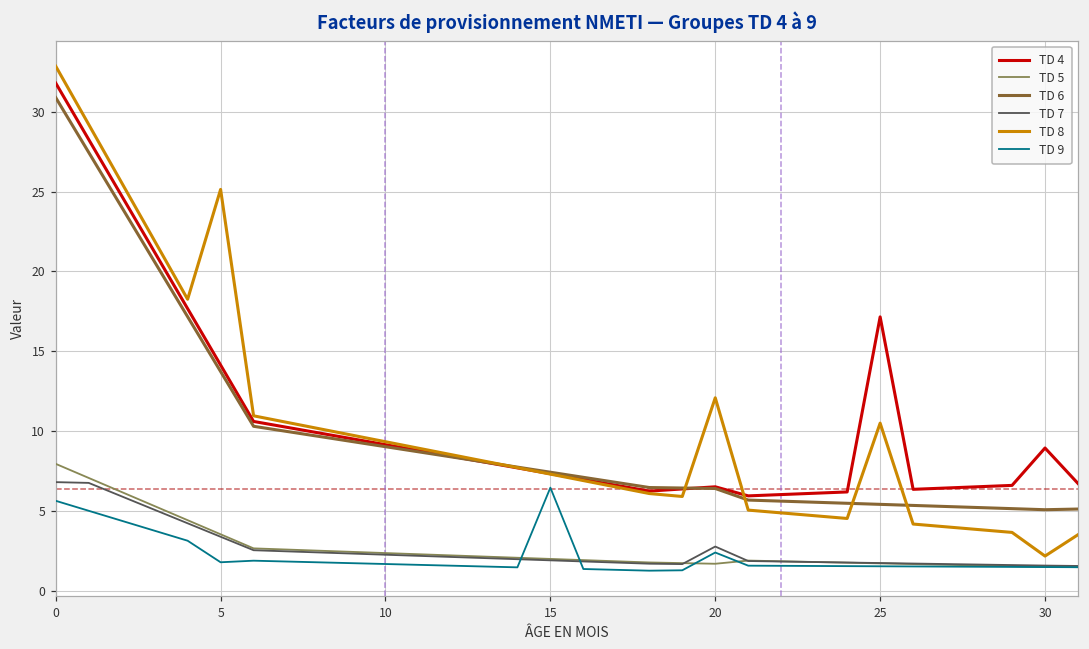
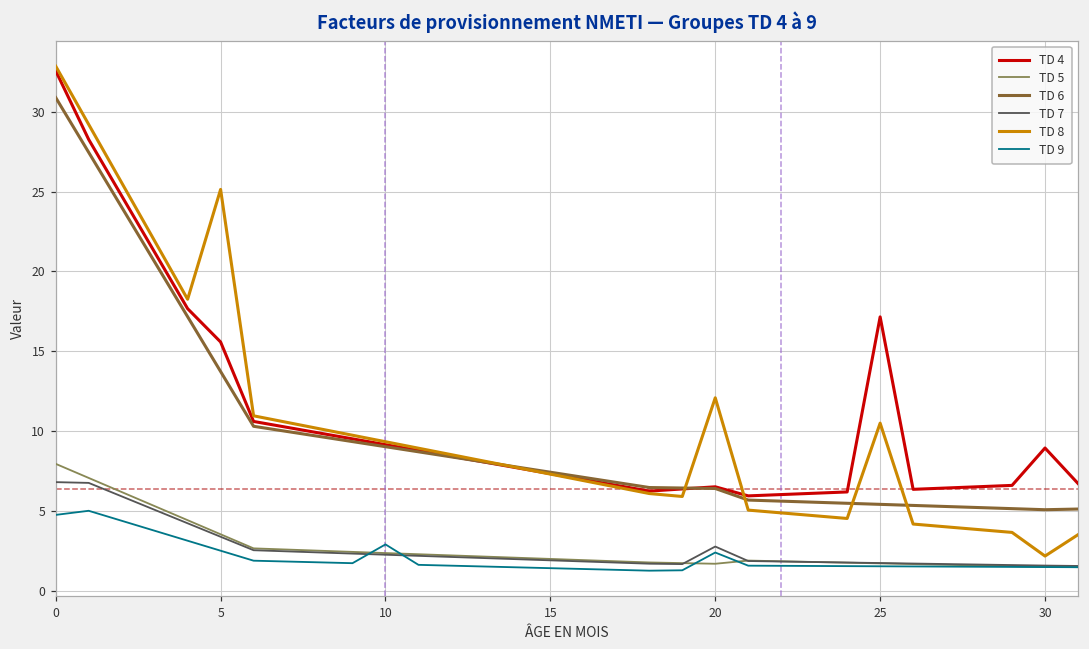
  {
    "TD 4": {
-     "0": 31.8,
-     "5": 14.1,
+     "0": 32.6,
+     "5": 15.6,
      "25": 17.2,
      "30": 8.9
    },
    "TD 7": {
      "0": 6.8,
      "20": 2.8
    },
    "TD 8": {
      "0": 32.9,
      "5": 25.1,
      "10": 9.3,
      "20": 12.1,
      "25": 10.5,
      "30": 2.2
    },
    "TD 9": {
-     "0": 5.6,
-     "5": 1.8,
-     "10": 1.7,
-     "15": 6.5,
+     "0": 4.7,
+     "5": 2.5,
+     "10": 2.9,
+     "15": 1.4,
      "20": 2.4,
      "25": 1.5
    }
  }
